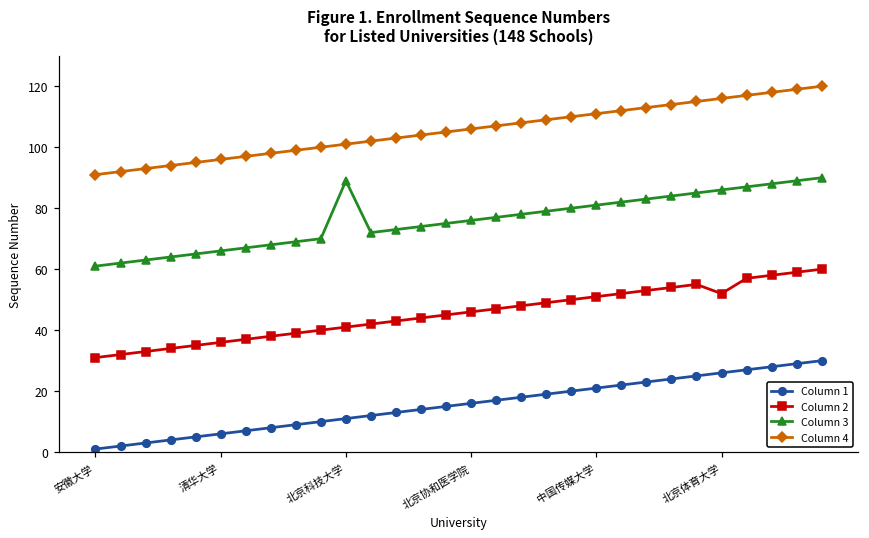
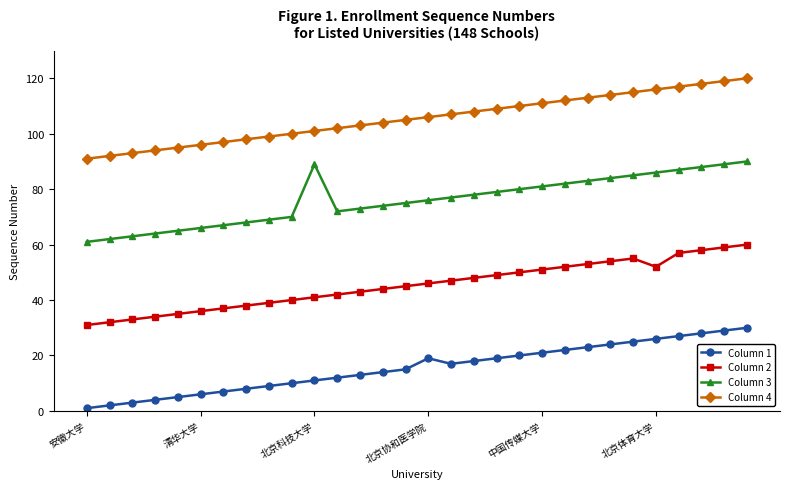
  {
    "Column 1": {
      "安徽大学": 1,
      "清华大学": 6,
      "北京科技大学": 11,
-     "北京协和医学院": 16,
+     "北京协和医学院": 19,
      "中国传媒大学": 21,
      "北京体育大学": 26
    },
    "Column 2": {
      "安徽大学": 31,
      "清华大学": 36,
      "北京科技大学": 41,
      "北京协和医学院": 46,
      "中国传媒大学": 51,
      "北京体育大学": 52
    },
    "Column 3": {
      "安徽大学": 61,
      "清华大学": 66,
      "北京科技大学": 89,
      "北京协和医学院": 76,
      "中国传媒大学": 81,
      "北京体育大学": 86
    },
    "Column 4": {
      "安徽大学": 91,
      "清华大学": 96,
      "北京科技大学": 101,
      "北京协和医学院": 106,
      "中国传媒大学": 111,
      "北京体育大学": 116
    }
  }
